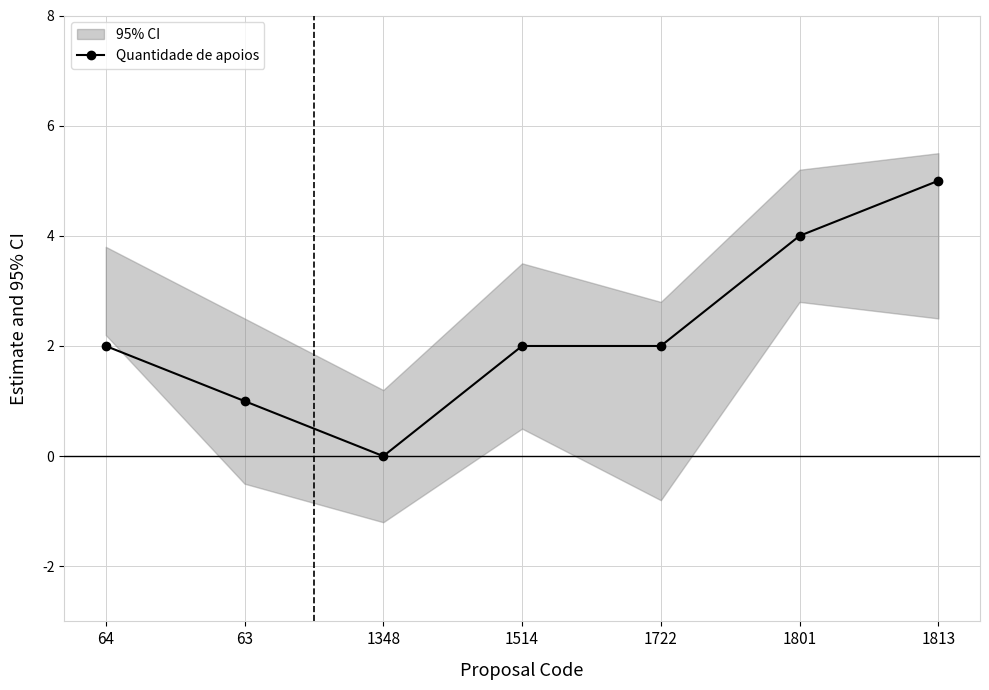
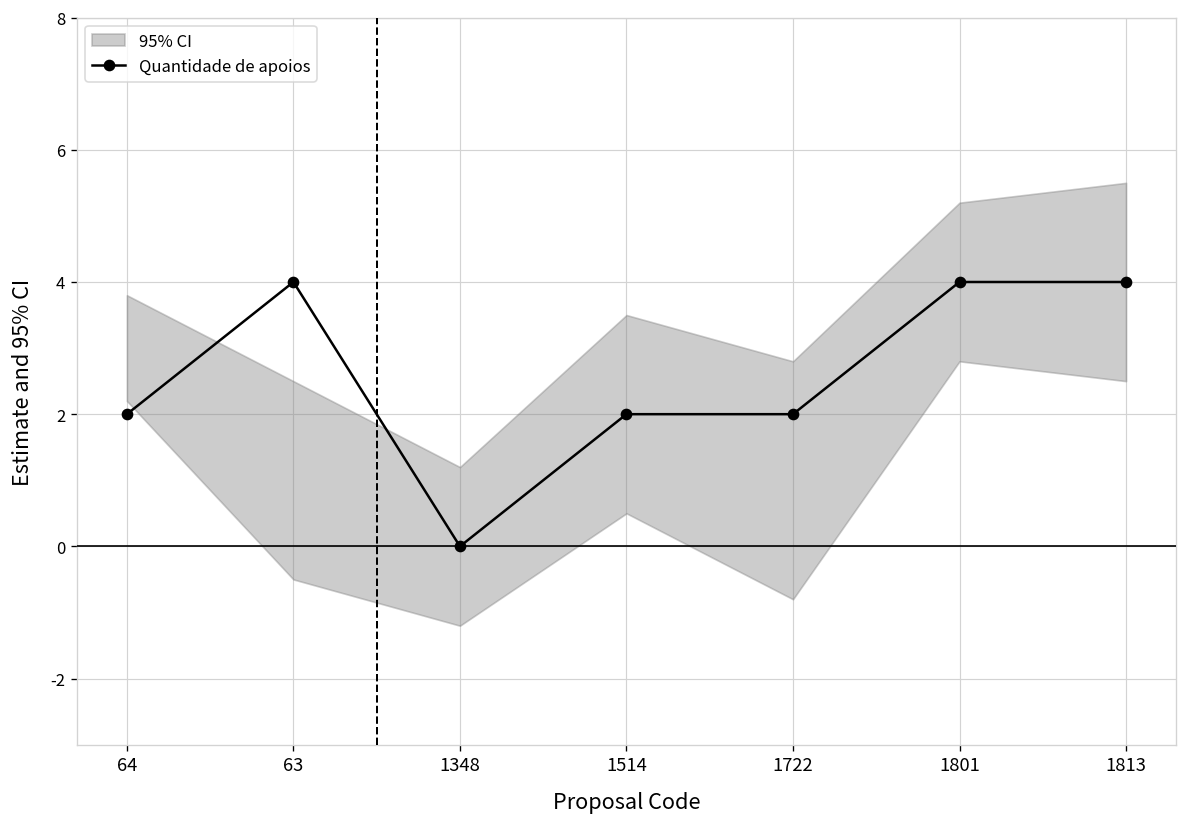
  {
    "Quantidade de apoios": {
      "64": 2,
-     "63": 1,
+     "63": 4,
      "1348": 0,
      "1514": 2,
      "1722": 2,
      "1801": 4,
-     "1813": 5
+     "1813": 4
    }
  }
